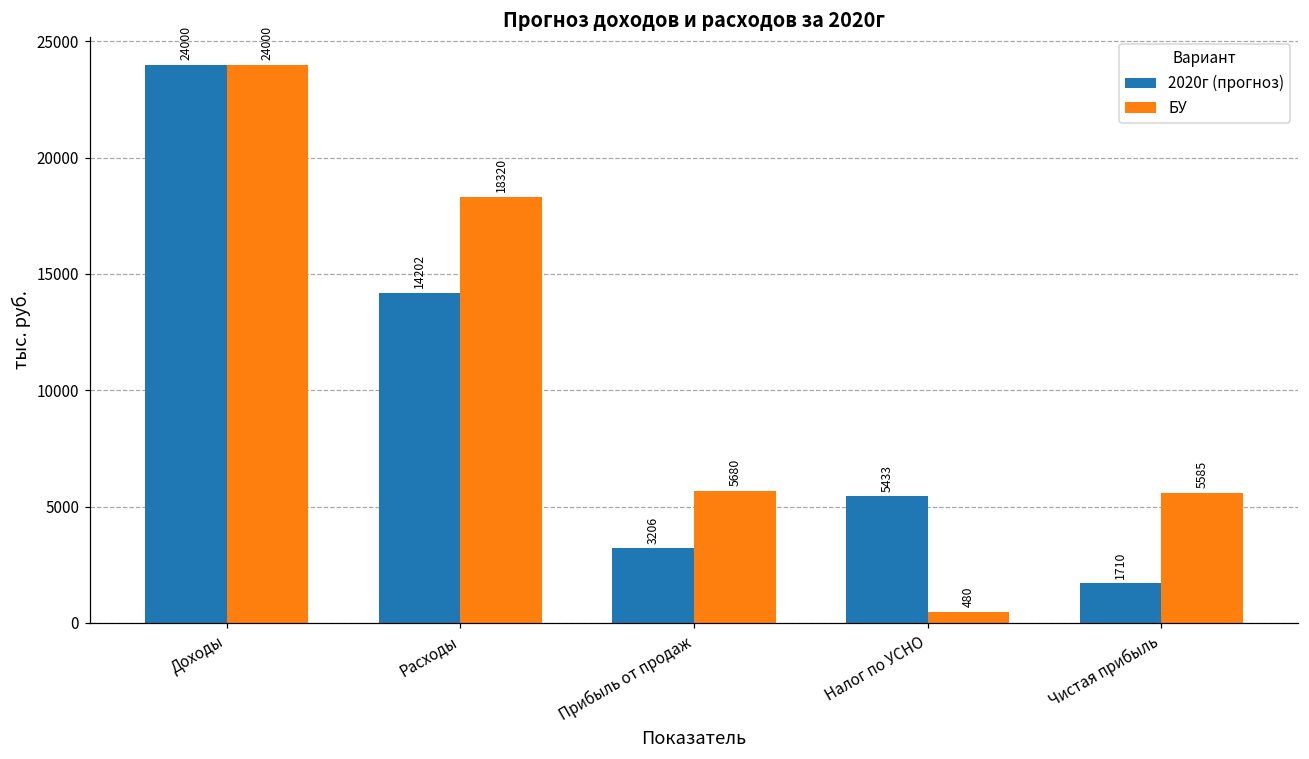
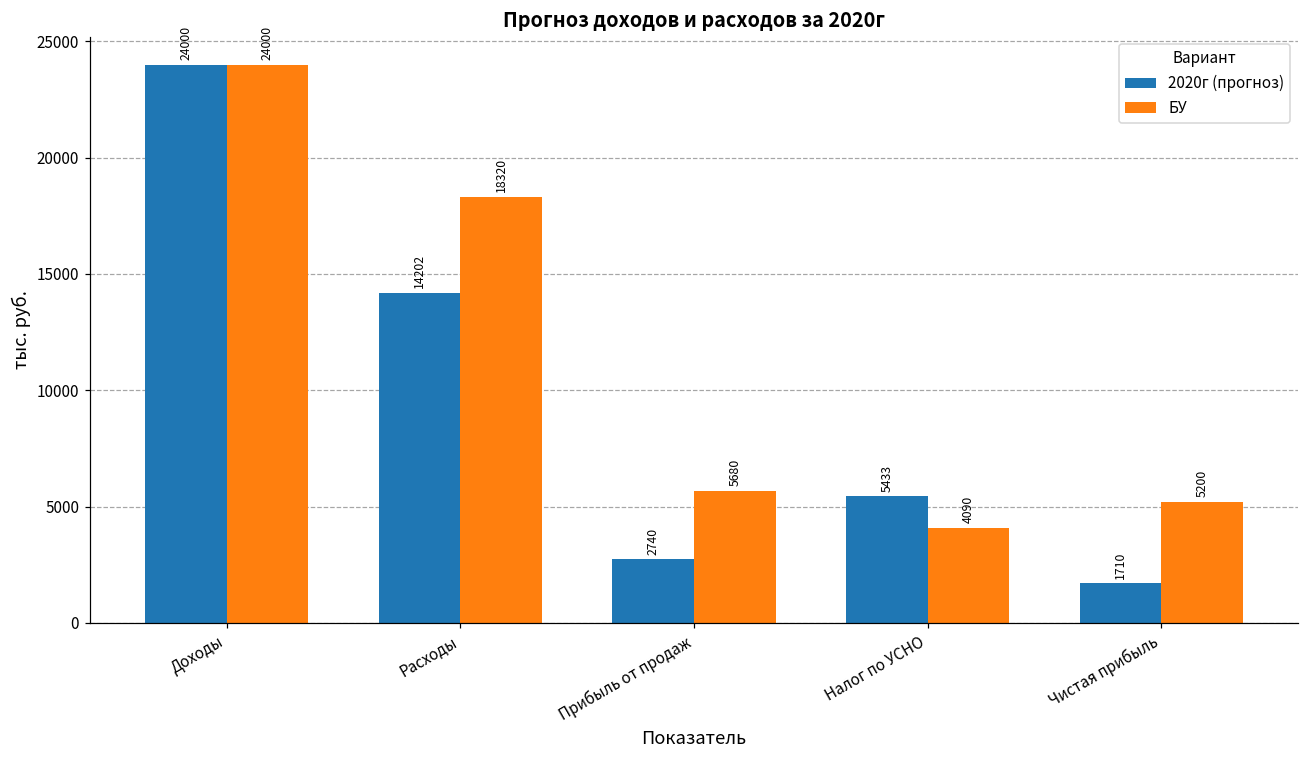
  {
    "2020г (прогноз)": {
      "Доходы": 24000,
      "Расходы": 14202,
-     "Прибыль от продаж": 3206,
+     "Прибыль от продаж": 2740,
      "Налог по УСНО": 5433,
      "Чистая прибыль": 1710
    },
    "БУ": {
      "Доходы": 24000,
      "Расходы": 18320,
      "Прибыль от продаж": 5680,
-     "Налог по УСНО": 480,
-     "Чистая прибыль": 5585
+     "Налог по УСНО": 4090,
+     "Чистая прибыль": 5200
    }
  }
